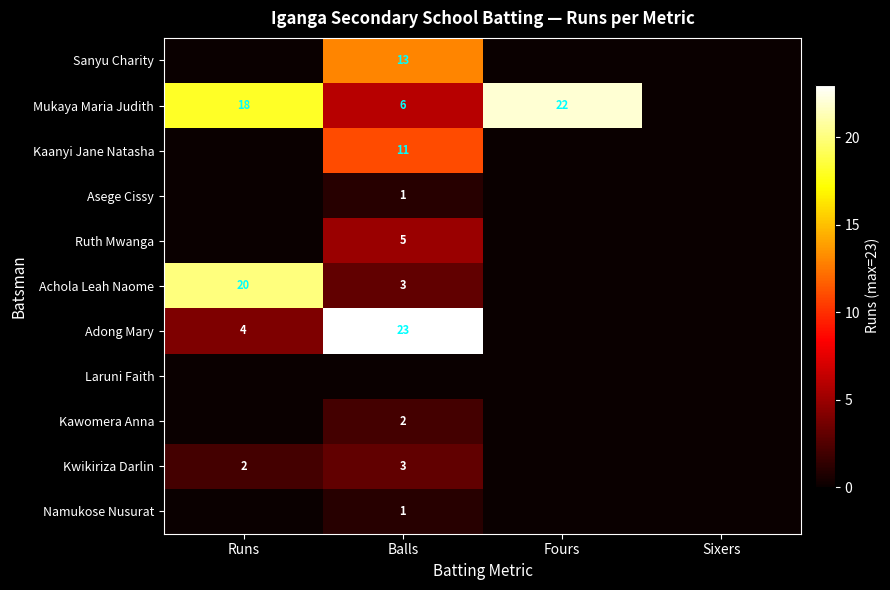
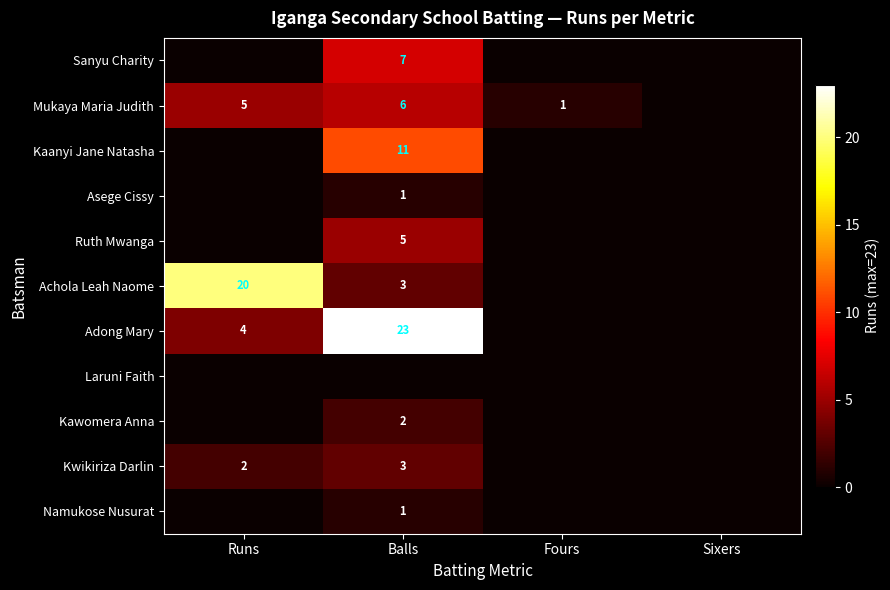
  {
    "Sanyu Charity": {
-     "Balls": 13
+     "Balls": 7
    },
    "Mukaya Maria Judith": {
-     "Runs": 18,
+     "Runs": 5,
      "Balls": 6,
-     "Fours": 22
+     "Fours": 1
    },
    "Kaanyi Jane Natasha": {
      "Balls": 11
    },
    "Asege Cissy": {
      "Balls": 1
    },
    "Ruth Mwanga": {
      "Balls": 5
    },
    "Achola Leah Naome": {
      "Runs": 20,
      "Balls": 3
    },
    "Adong Mary": {
      "Runs": 4,
      "Balls": 23
    },
    "Kawomera Anna": {
      "Balls": 2
    },
    "Kwikiriza Darlin": {
      "Runs": 2,
      "Balls": 3
    },
    "Namukose Nusurat": {
      "Balls": 1
    }
  }
